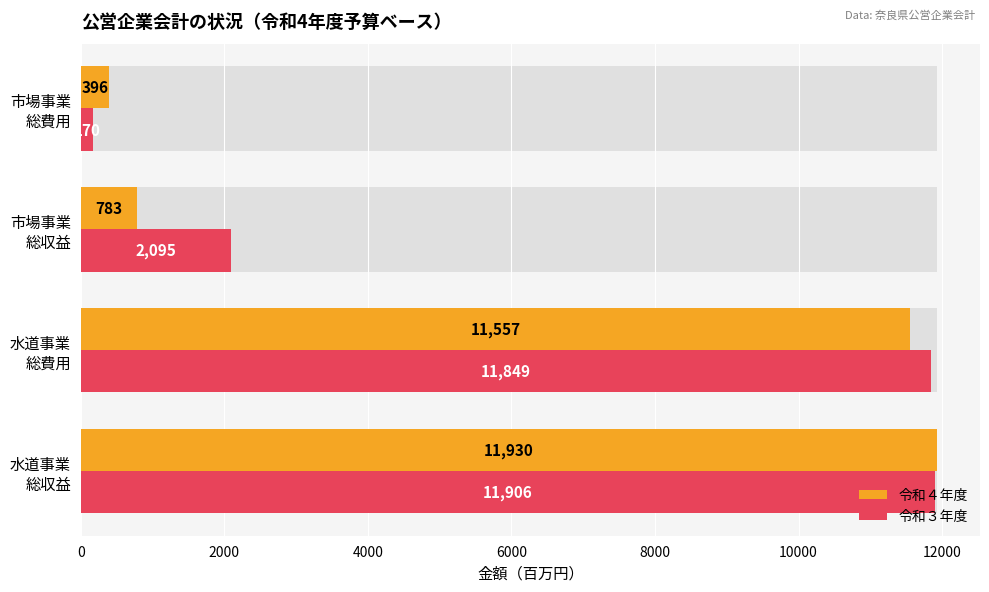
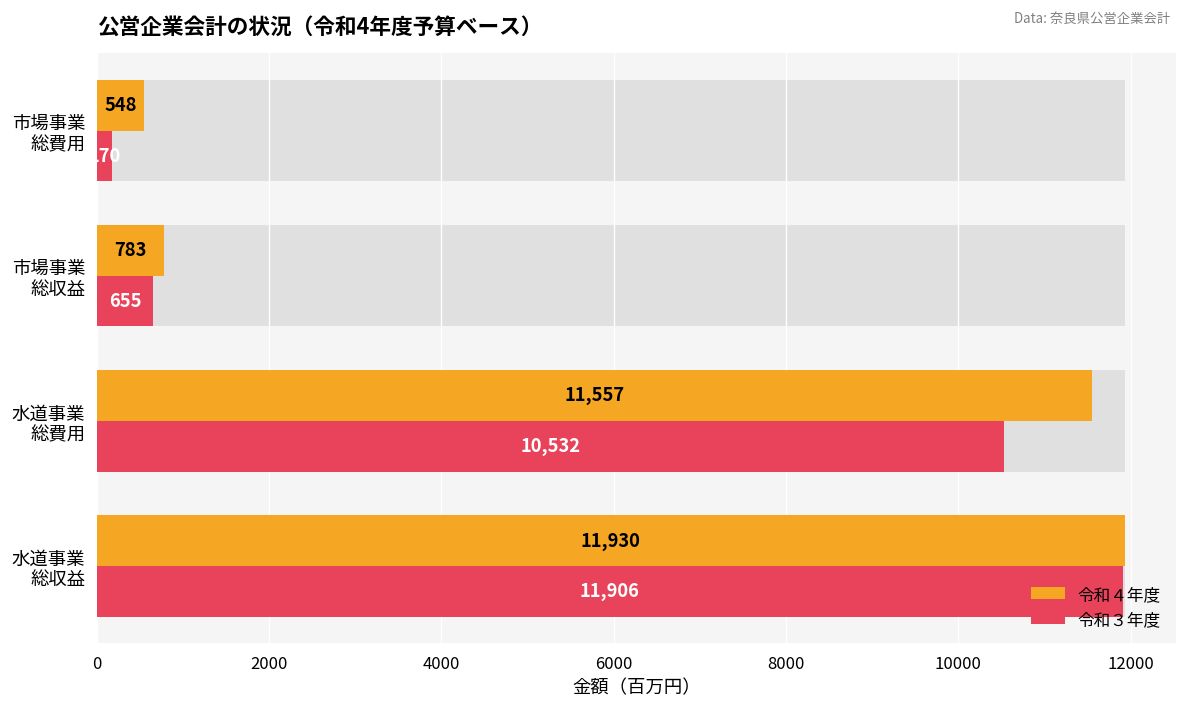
  {
    "令和４年度": {
-     "市場事業 総費用": "396",
+     "市場事業 総費用": "548",
      "水道事業 総収益": "11,930"
    },
    "令和３年度": {
-     "市場事業 総収益": "2,095",
-     "水道事業 総費用": "11,849",
+     "市場事業 総収益": "655",
+     "水道事業 総費用": "10,532",
      "水道事業 総収益": "11,906"
    }
  }
